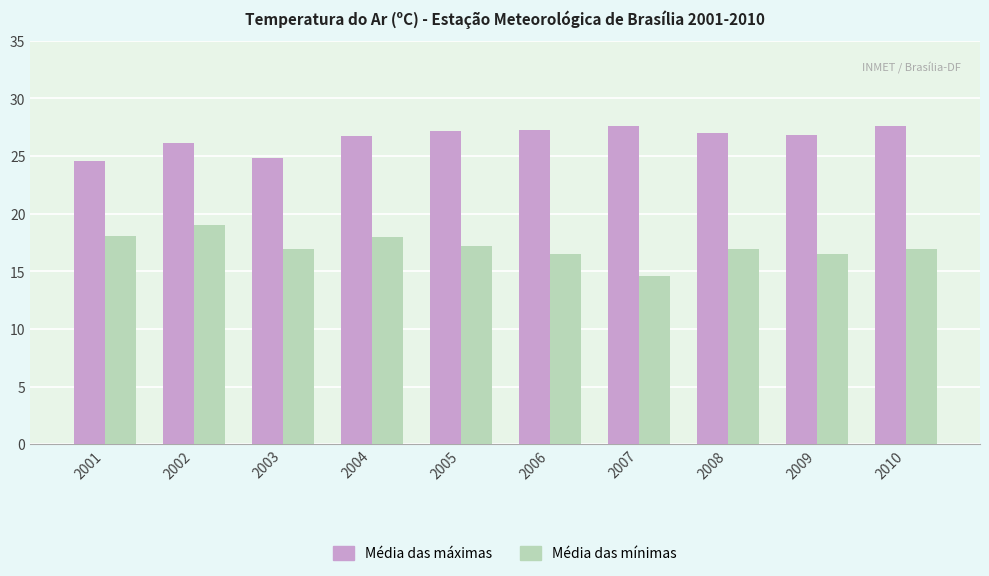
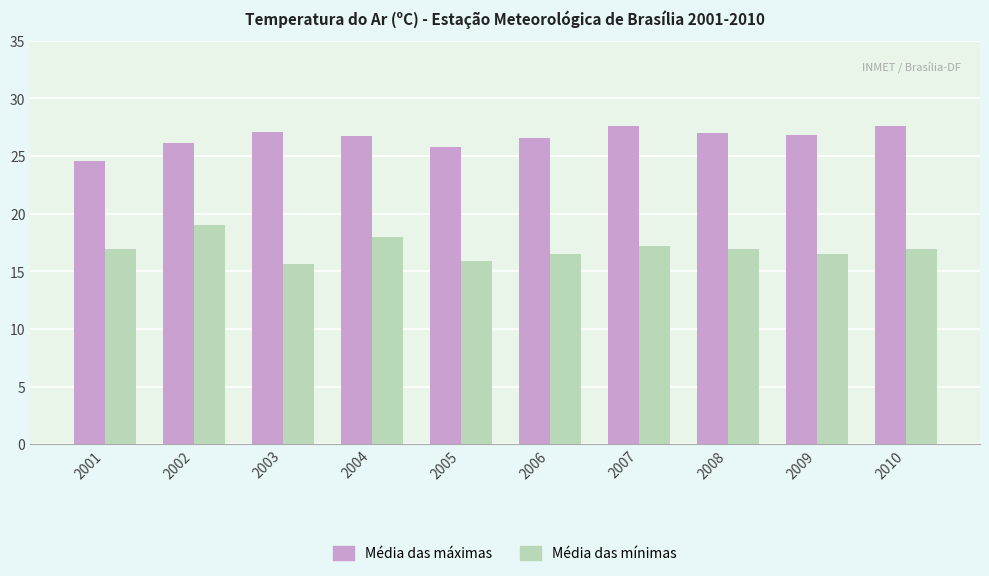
  {
    "Média das máximas": {
      "2001": 24.6,
      "2002": 26.1,
-     "2003": 24.8,
+     "2003": 27.1,
      "2004": 26.7,
-     "2005": 27.2,
-     "2006": 27.3,
+     "2005": 25.8,
+     "2006": 26.6,
      "2007": 27.6,
      "2008": 27.0,
      "2009": 26.8,
      "2010": 27.6
    },
    "Média das mínimas": {
-     "2001": 18.1,
+     "2001": 16.9,
      "2002": 19.0,
-     "2003": 16.9,
+     "2003": 15.6,
      "2004": 18.0,
-     "2005": 17.2,
+     "2005": 15.9,
      "2006": 16.5,
-     "2007": 14.6,
+     "2007": 17.2,
      "2008": 16.9,
      "2009": 16.5,
      "2010": 16.9
    }
  }
